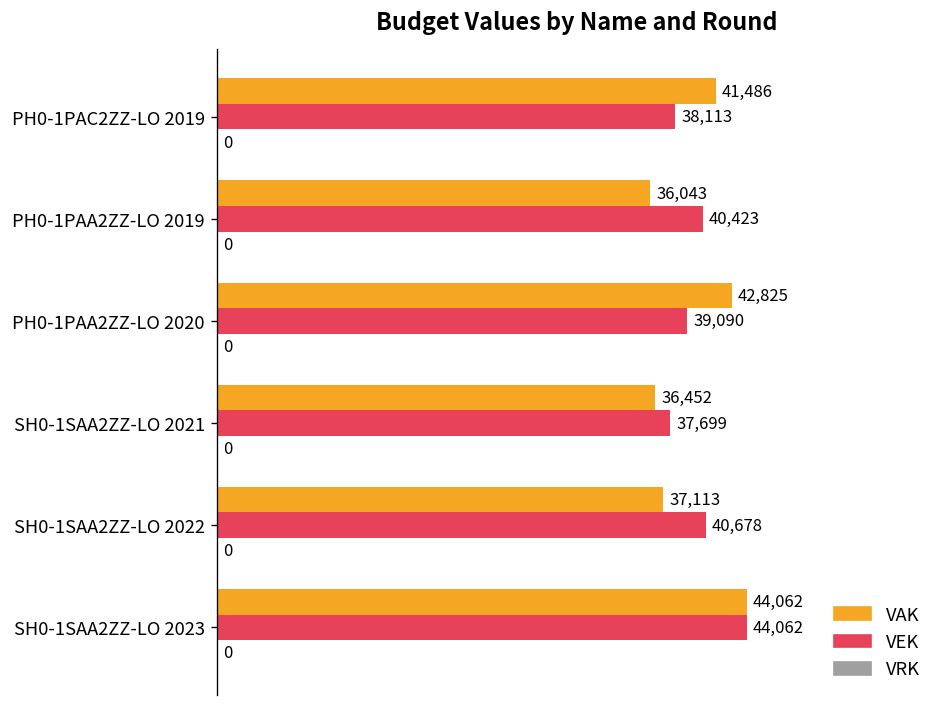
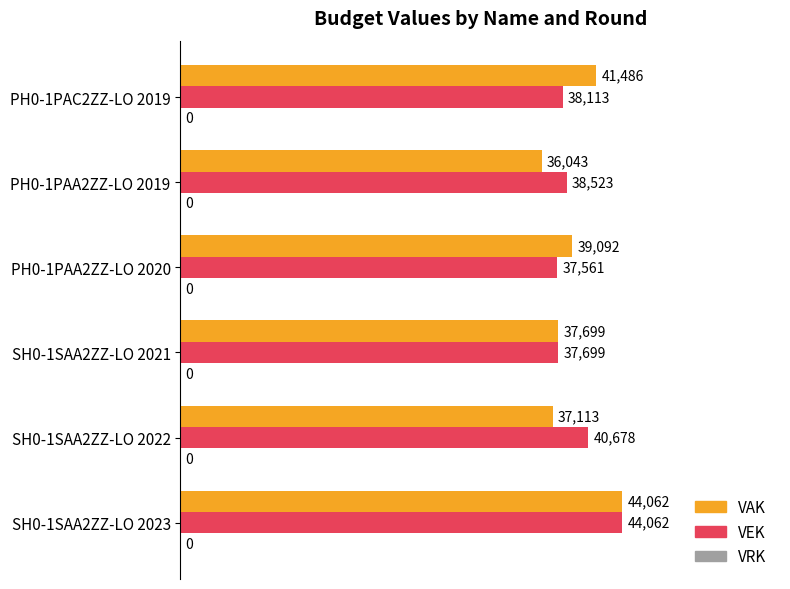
  {
    "VAK": {
      "PH0-1PAC2ZZ-LO 2019": "41,486",
      "PH0-1PAA2ZZ-LO 2019": "36,043",
-     "PH0-1PAA2ZZ-LO 2020": "42,825",
-     "SH0-1SAA2ZZ-LO 2021": "36,452",
+     "PH0-1PAA2ZZ-LO 2020": "39,092",
+     "SH0-1SAA2ZZ-LO 2021": "37,699",
      "SH0-1SAA2ZZ-LO 2022": "37,113",
      "SH0-1SAA2ZZ-LO 2023": "44,062"
    },
    "VEK": {
      "PH0-1PAC2ZZ-LO 2019": "38,113",
-     "PH0-1PAA2ZZ-LO 2019": "40,423",
-     "PH0-1PAA2ZZ-LO 2020": "39,090",
+     "PH0-1PAA2ZZ-LO 2019": "38,523",
+     "PH0-1PAA2ZZ-LO 2020": "37,561",
      "SH0-1SAA2ZZ-LO 2021": "37,699",
      "SH0-1SAA2ZZ-LO 2022": "40,678",
      "SH0-1SAA2ZZ-LO 2023": "44,062"
    },
    "VRK": {
      "PH0-1PAC2ZZ-LO 2019": "0",
      "PH0-1PAA2ZZ-LO 2019": "0",
      "PH0-1PAA2ZZ-LO 2020": "0",
      "SH0-1SAA2ZZ-LO 2021": "0",
      "SH0-1SAA2ZZ-LO 2022": "0",
      "SH0-1SAA2ZZ-LO 2023": "0"
    }
  }
